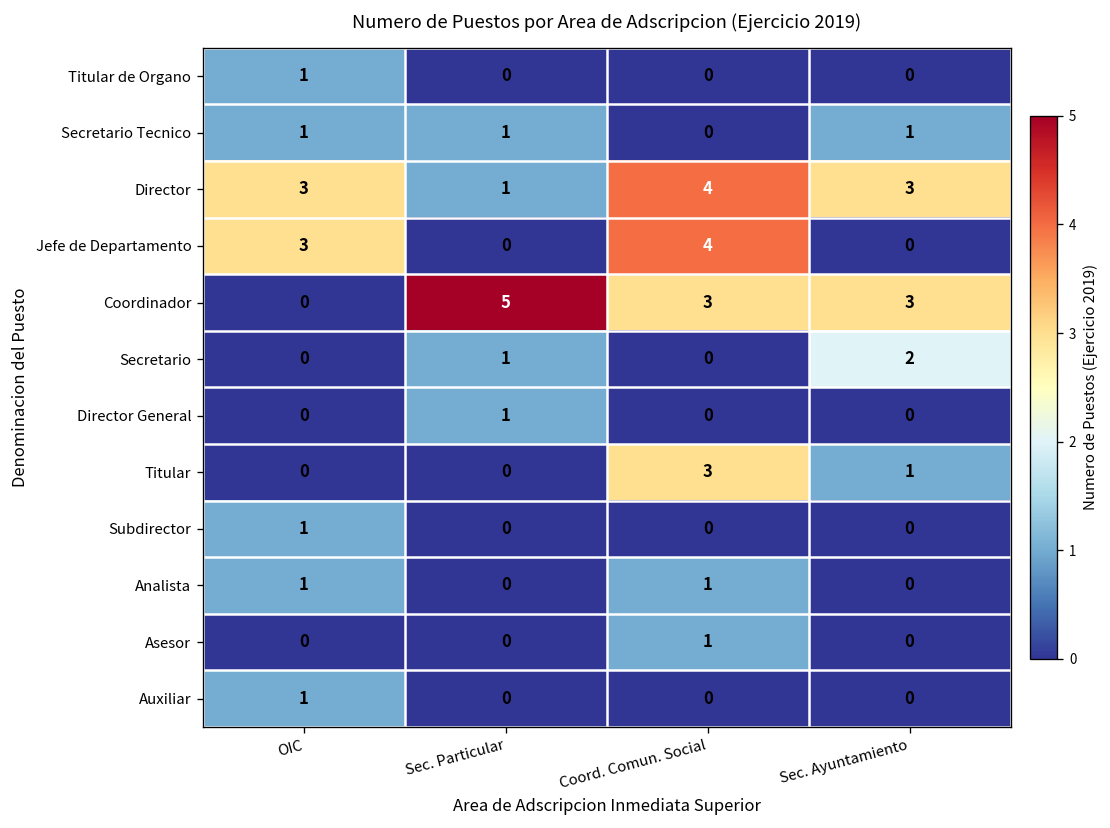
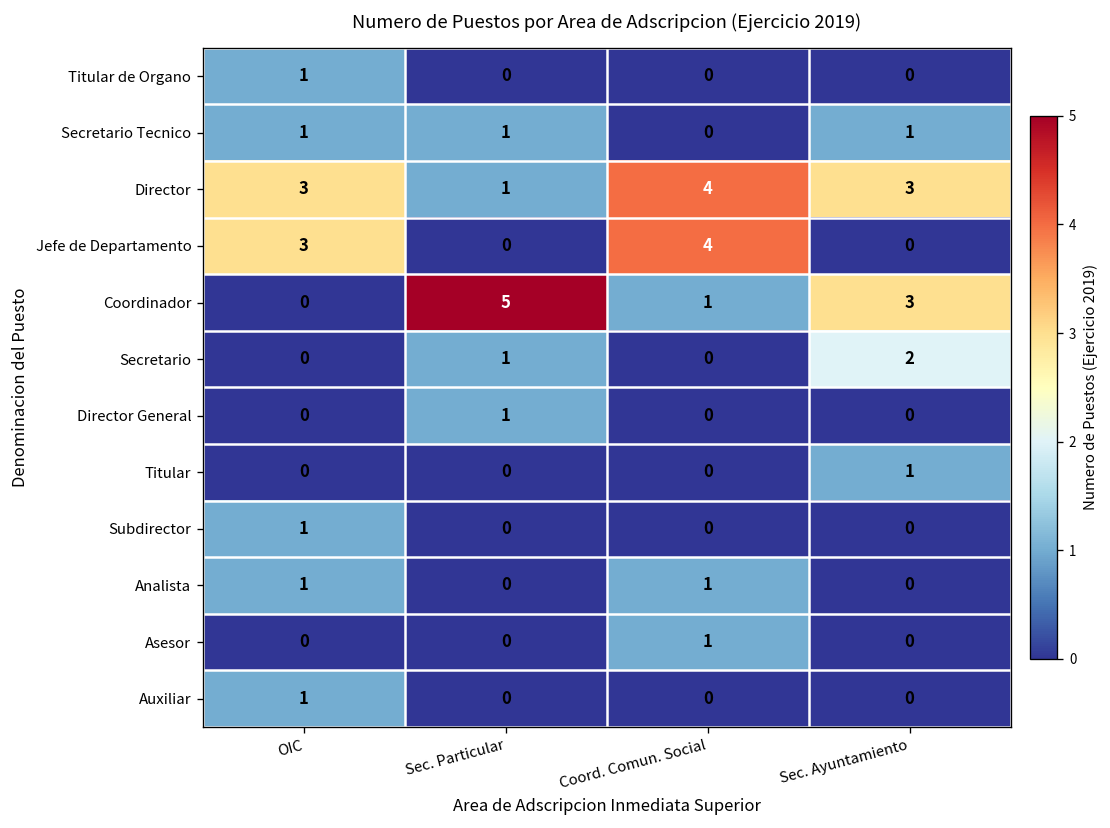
  {
    "Titular de Organo": {
      "OIC": 1,
      "Sec. Particular": 0,
      "Coord. Comun. Social": 0,
      "Sec. Ayuntamiento": 0
    },
    "Secretario Tecnico": {
      "OIC": 1,
      "Sec. Particular": 1,
      "Coord. Comun. Social": 0,
      "Sec. Ayuntamiento": 1
    },
    "Director": {
      "OIC": 3,
      "Sec. Particular": 1,
      "Coord. Comun. Social": 4,
      "Sec. Ayuntamiento": 3
    },
    "Jefe de Departamento": {
      "OIC": 3,
      "Sec. Particular": 0,
      "Coord. Comun. Social": 4,
      "Sec. Ayuntamiento": 0
    },
    "Coordinador": {
      "OIC": 0,
      "Sec. Particular": 5,
-     "Coord. Comun. Social": 3,
+     "Coord. Comun. Social": 1,
      "Sec. Ayuntamiento": 3
    },
    "Secretario": {
      "OIC": 0,
      "Sec. Particular": 1,
      "Coord. Comun. Social": 0,
      "Sec. Ayuntamiento": 2
    },
    "Director General": {
      "OIC": 0,
      "Sec. Particular": 1,
      "Coord. Comun. Social": 0,
      "Sec. Ayuntamiento": 0
    },
    "Titular": {
      "OIC": 0,
      "Sec. Particular": 0,
-     "Coord. Comun. Social": 3,
+     "Coord. Comun. Social": 0,
      "Sec. Ayuntamiento": 1
    },
    "Subdirector": {
      "OIC": 1,
      "Sec. Particular": 0,
      "Coord. Comun. Social": 0,
      "Sec. Ayuntamiento": 0
    },
    "Analista": {
      "OIC": 1,
      "Sec. Particular": 0,
      "Coord. Comun. Social": 1,
      "Sec. Ayuntamiento": 0
    },
    "Asesor": {
      "OIC": 0,
      "Sec. Particular": 0,
      "Coord. Comun. Social": 1,
      "Sec. Ayuntamiento": 0
    },
    "Auxiliar": {
      "OIC": 1,
      "Sec. Particular": 0,
      "Coord. Comun. Social": 0,
      "Sec. Ayuntamiento": 0
    }
  }
